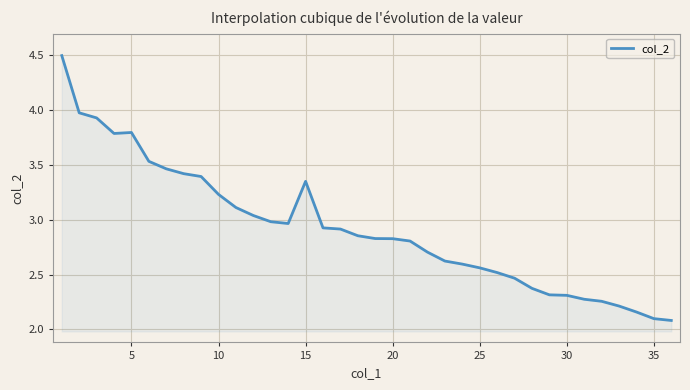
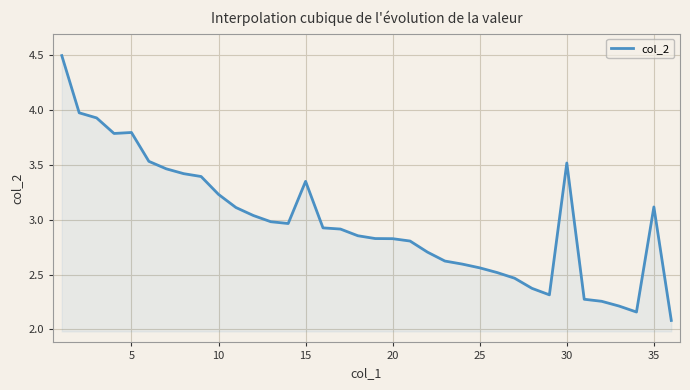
  {
    "5": 3.79,
    "10": 3.23,
    "15": 3.35,
    "20": 2.83,
    "25": 2.56,
-   "30": 2.31,
-   "35": 2.10
+   "30": 3.52,
+   "35": 3.12
  }
